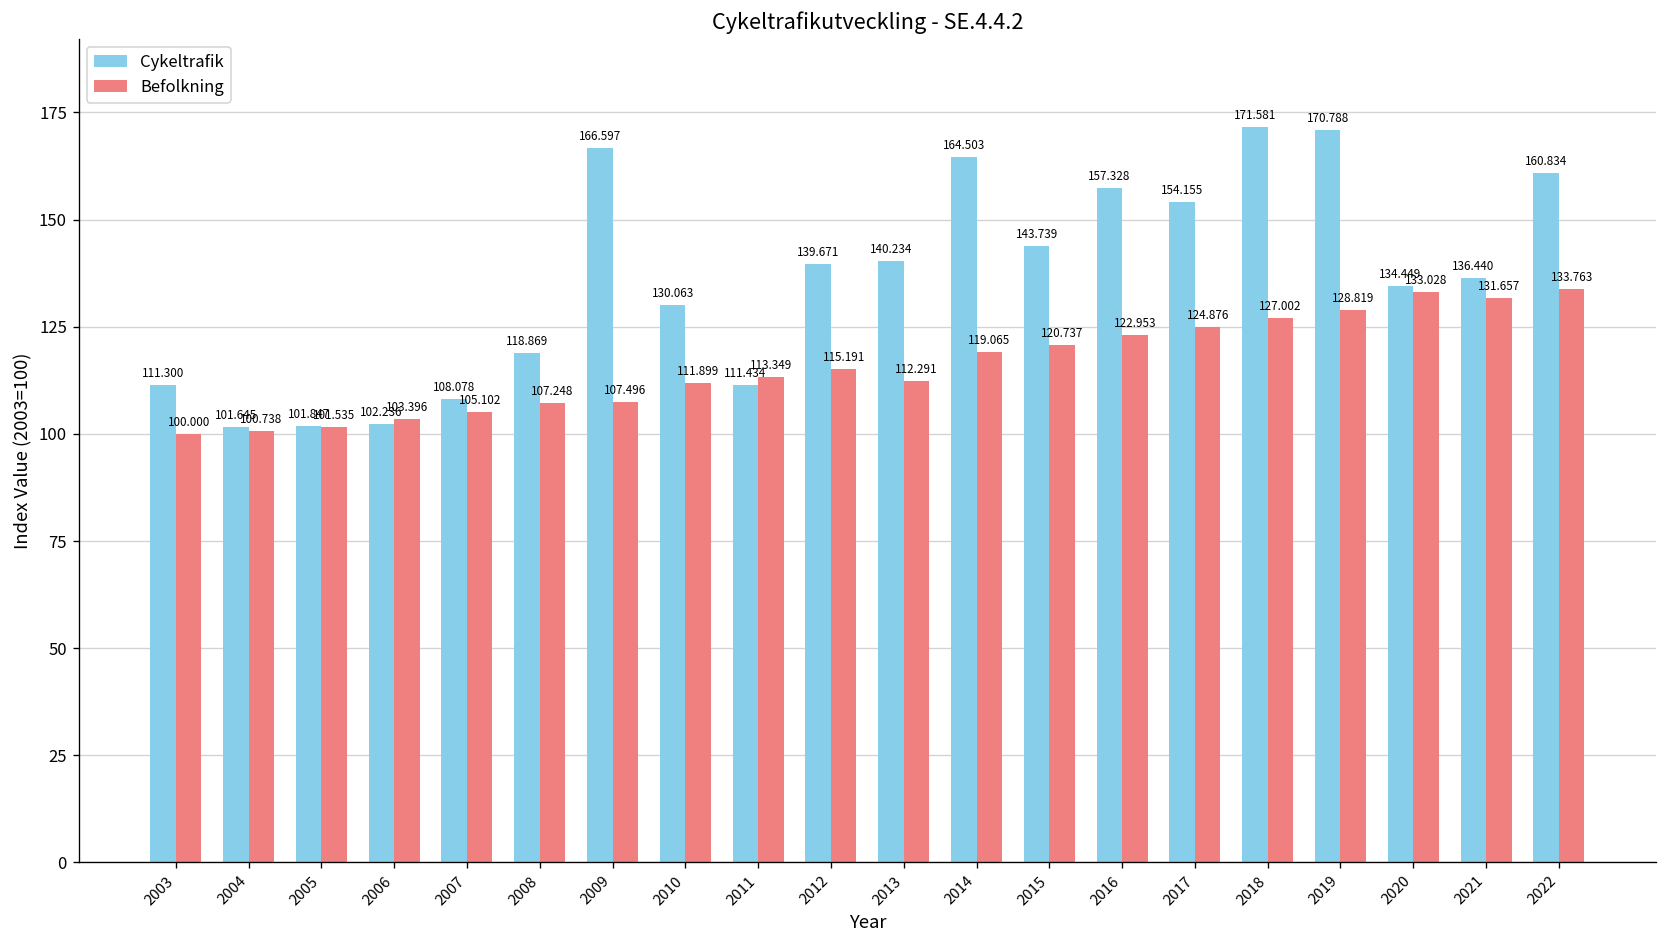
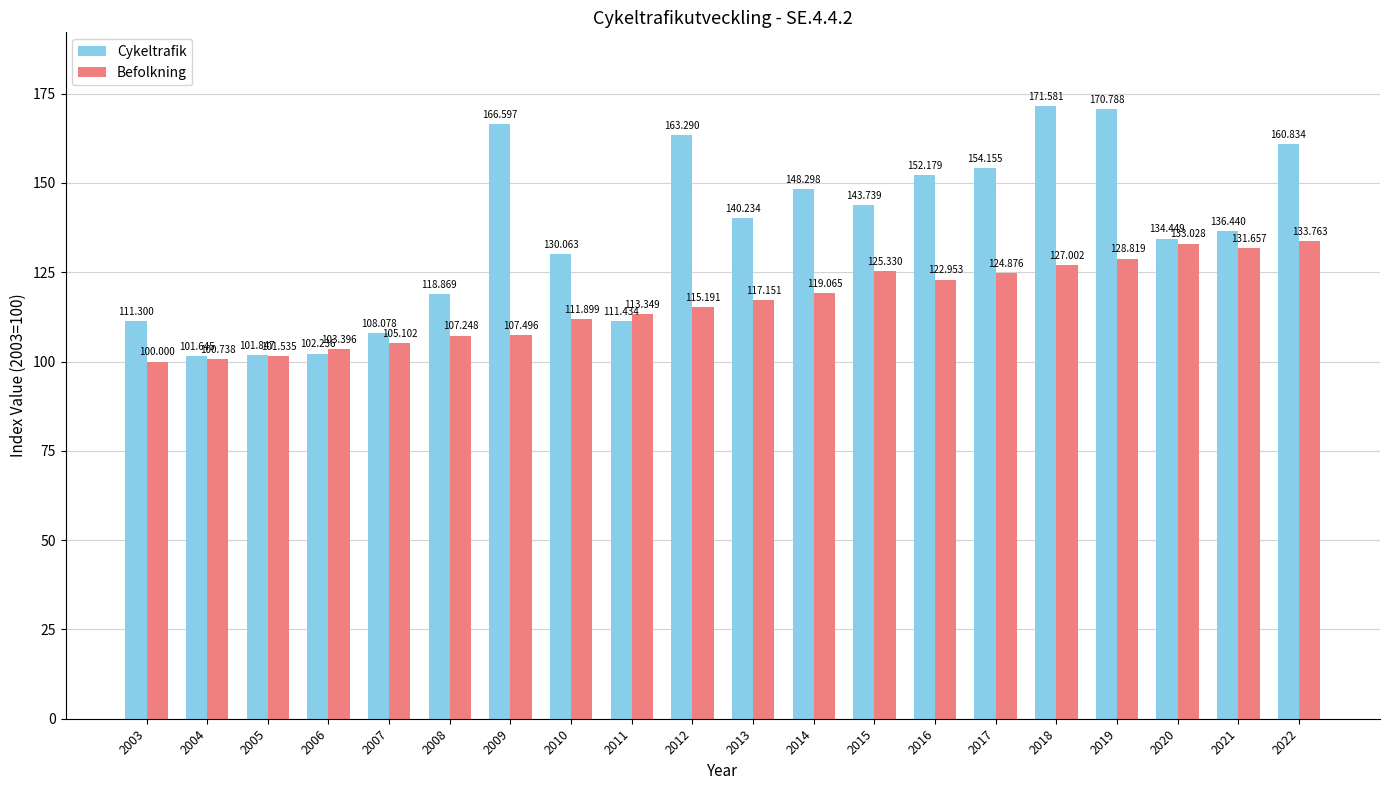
  {
    "Cykeltrafik": {
      "2003": 111.300,
      "2007": 108.078,
      "2008": 118.869,
      "2009": 166.597,
      "2010": 130.063,
      "2011": 111.434,
-     "2012": 139.671,
+     "2012": 163.290,
      "2013": 140.234,
-     "2014": 164.503,
+     "2014": 148.298,
      "2015": 143.739,
-     "2016": 157.328,
+     "2016": 152.179,
      "2017": 154.155,
      "2018": 171.581,
      "2019": 170.788,
      "2021": 136.440,
      "2022": 160.834
    },
    "Befolkning": {
      "2003": 100.000,
      "2007": 105.102,
      "2008": 107.248,
      "2009": 107.496,
      "2010": 111.899,
      "2011": 113.349,
      "2012": 115.191,
-     "2013": 112.291,
+     "2013": 117.151,
      "2014": 119.065,
-     "2015": 120.737,
+     "2015": 125.330,
      "2016": 122.953,
      "2017": 124.876,
      "2018": 127.002,
      "2019": 128.819,
      "2021": 131.657,
      "2022": 133.763
    }
  }
